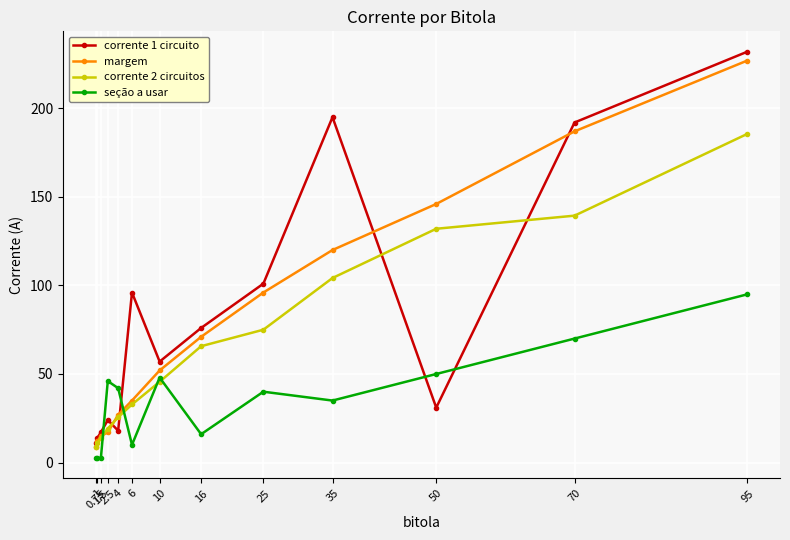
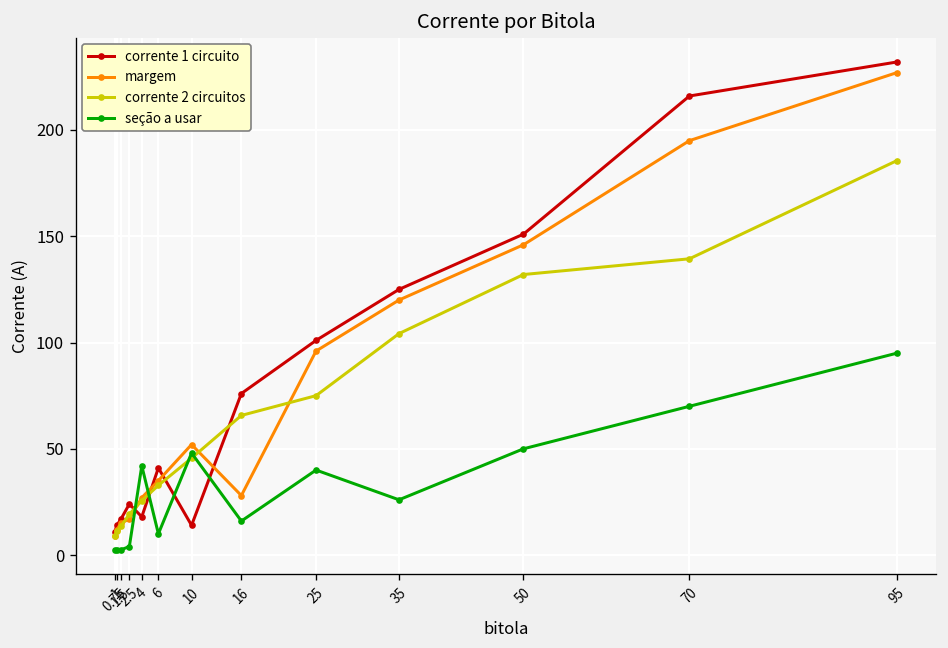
  {
    "corrente 1 circuito": {
      "1": 14,
      "1.5": 17,
      "2.5": 24,
      "4": 18,
-     "6": 96,
-     "10": 57,
+     "6": 41,
+     "10": 14,
      "16": 76,
      "25": 101,
-     "35": 195,
-     "50": 31,
-     "70": 192,
+     "35": 125,
+     "50": 151,
+     "70": 216,
      "95": 232
    },
    "margem": {
      "2.5": 17,
      "6": 35,
      "10": 52,
-     "16": 71,
+     "16": 28,
      "25": 96,
      "35": 120,
      "50": 146,
-     "70": 187,
+     "70": 195,
      "95": 227
    },
    "corrente 2 circuitos": {
      "2.5": 19,
      "6": 33,
      "10": 46,
      "16": 66,
      "25": 75,
      "35": 104,
      "50": 132,
      "70": 139,
      "95": 186
    },
    "seção a usar": {
      "0.75": 3,
      "1": 3,
      "1.5": 3,
-     "2.5": 46,
+     "2.5": 4,
      "4": 42,
      "6": 10,
      "10": 48,
      "16": 16,
      "25": 40,
-     "35": 35,
+     "35": 26,
      "50": 50,
      "70": 70,
      "95": 95
    }
  }
